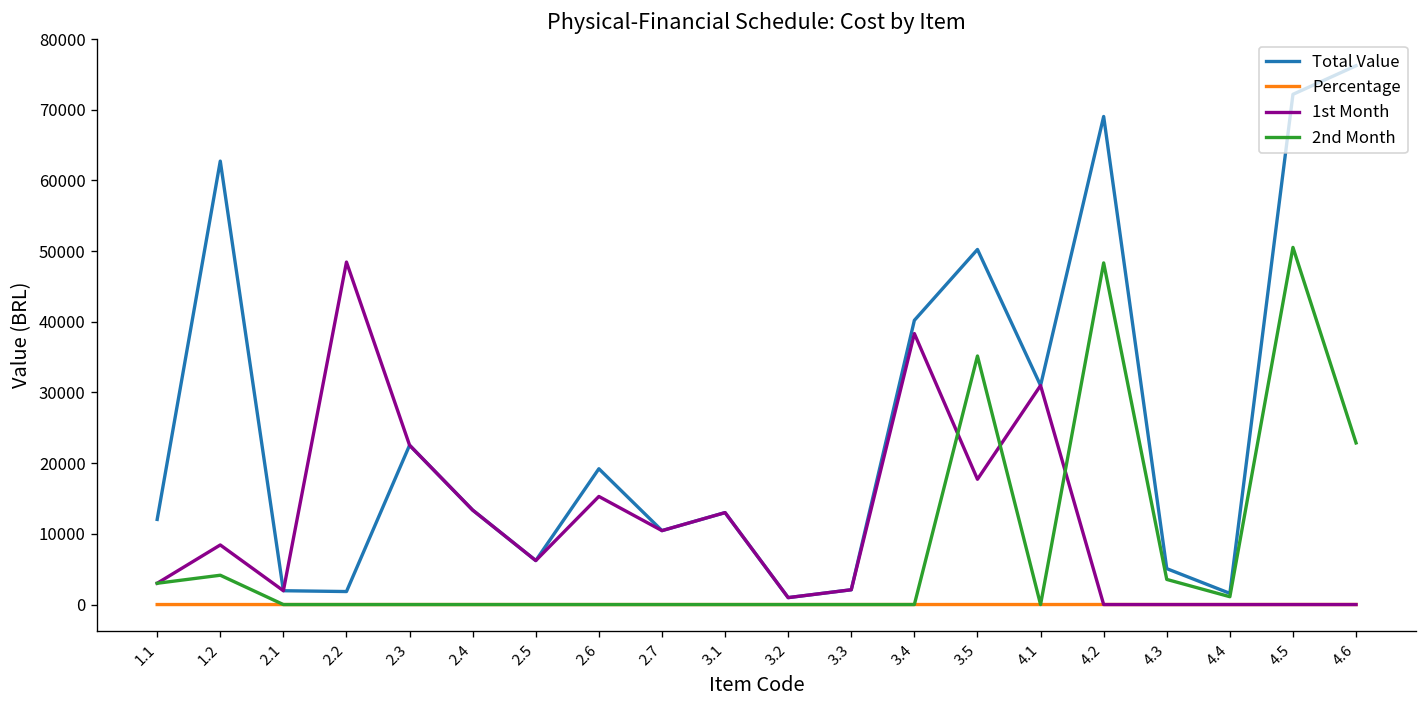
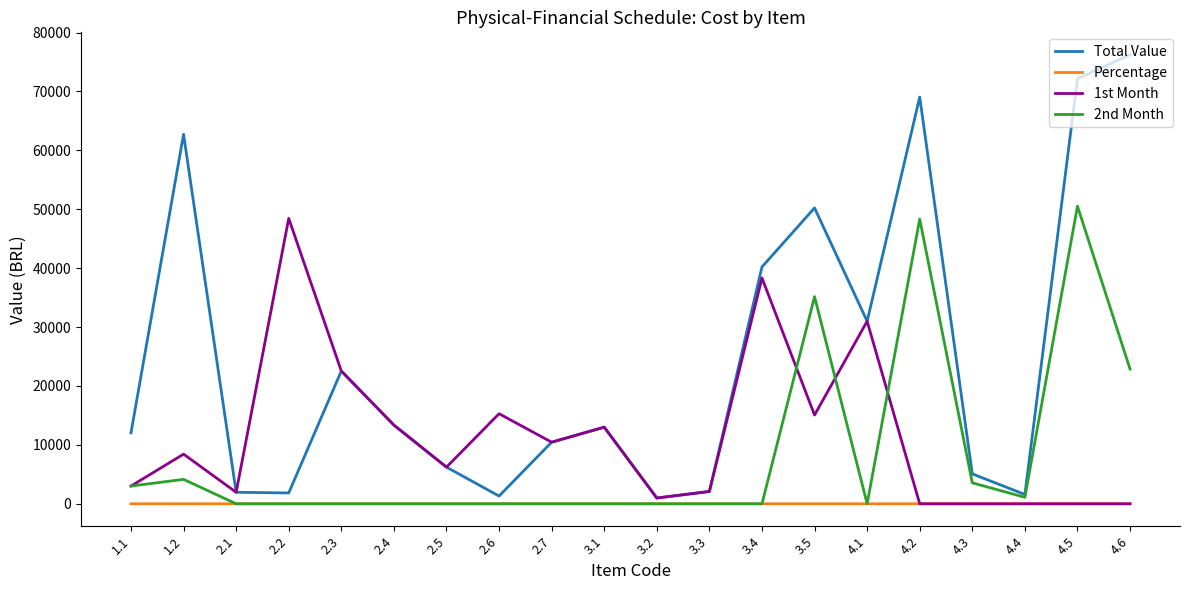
  {
    "Total Value": {
      "1.1": 12000,
      "1.2": 63000,
      "2.2": 2000,
-     "2.6": 19000,
+     "2.6": 1000,
      "3.4": 40000,
      "3.5": 50000,
      "4.2": 69000,
      "4.3": 5000,
      "4.4": 2000
    },
    "Percentage": {
      "1.1": 0,
      "1.2": 0,
      "3.5": 0
    },
    "1st Month": {
      "1.2": 8000,
      "2.2": 48000,
      "2.6": 15000,
      "3.4": 38000,
-     "3.5": 18000
+     "3.5": 15000
    },
    "2nd Month": {
      "1.2": 4000,
      "3.5": 35000,
      "4.2": 48000,
      "4.3": 4000,
      "4.4": 1000,
      "4.5": 51000,
      "4.6": 23000
    }
  }
